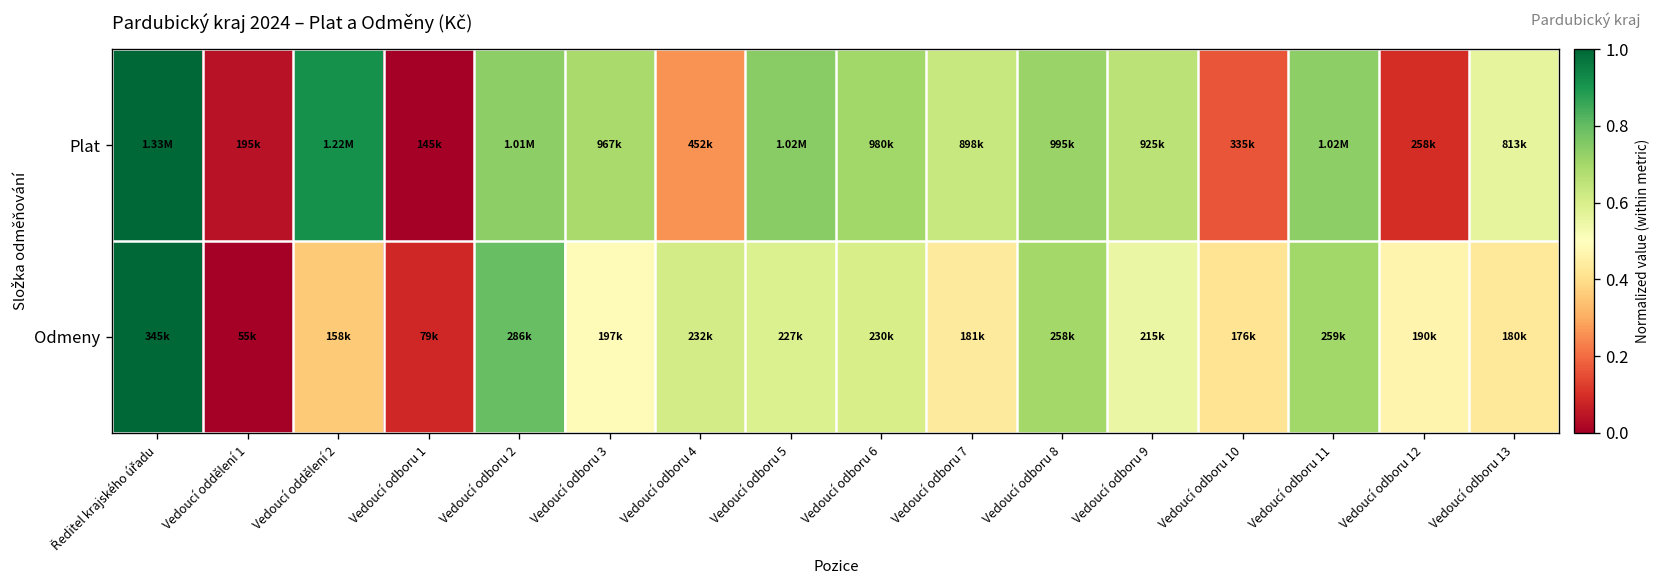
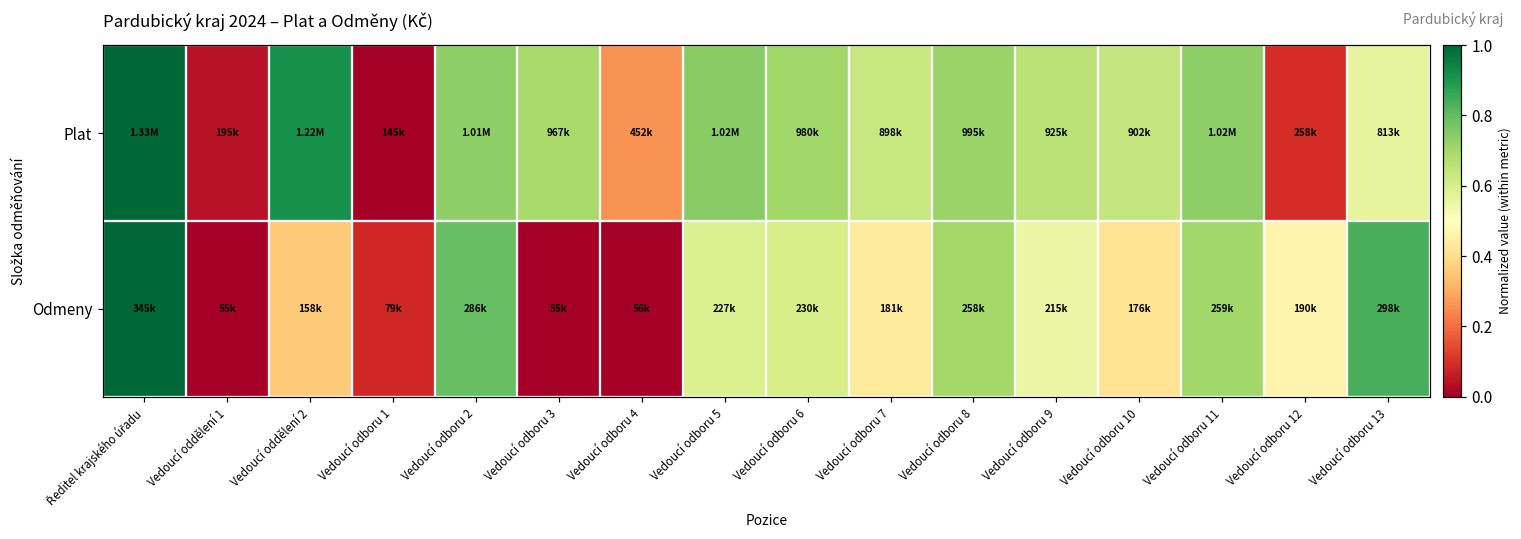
  {
    "Plat": {
      "Ředitel krajského úřadu": "1.33M",
      "Vedoucí oddělení 1": "195k",
      "Vedoucí oddělení 2": "1.22M",
      "Vedoucí odboru 1": "145k",
      "Vedoucí odboru 2": "1.01M",
      "Vedoucí odboru 3": "967k",
      "Vedoucí odboru 4": "452k",
      "Vedoucí odboru 5": "1.02M",
      "Vedoucí odboru 6": "980k",
      "Vedoucí odboru 7": "898k",
      "Vedoucí odboru 8": "995k",
      "Vedoucí odboru 9": "925k",
-     "Vedoucí odboru 10": "335k",
+     "Vedoucí odboru 10": "902k",
      "Vedoucí odboru 11": "1.02M",
      "Vedoucí odboru 12": "258k",
      "Vedoucí odboru 13": "813k"
    },
    "Odmeny": {
      "Ředitel krajského úřadu": "345k",
      "Vedoucí oddělení 1": "55k",
      "Vedoucí oddělení 2": "158k",
      "Vedoucí odboru 1": "79k",
      "Vedoucí odboru 2": "286k",
-     "Vedoucí odboru 3": "197k",
-     "Vedoucí odboru 4": "232k",
+     "Vedoucí odboru 3": "55k",
+     "Vedoucí odboru 4": "56k",
      "Vedoucí odboru 5": "227k",
      "Vedoucí odboru 6": "230k",
      "Vedoucí odboru 7": "181k",
      "Vedoucí odboru 8": "258k",
      "Vedoucí odboru 9": "215k",
      "Vedoucí odboru 10": "176k",
      "Vedoucí odboru 11": "259k",
      "Vedoucí odboru 12": "190k",
-     "Vedoucí odboru 13": "180k"
+     "Vedoucí odboru 13": "298k"
    }
  }
